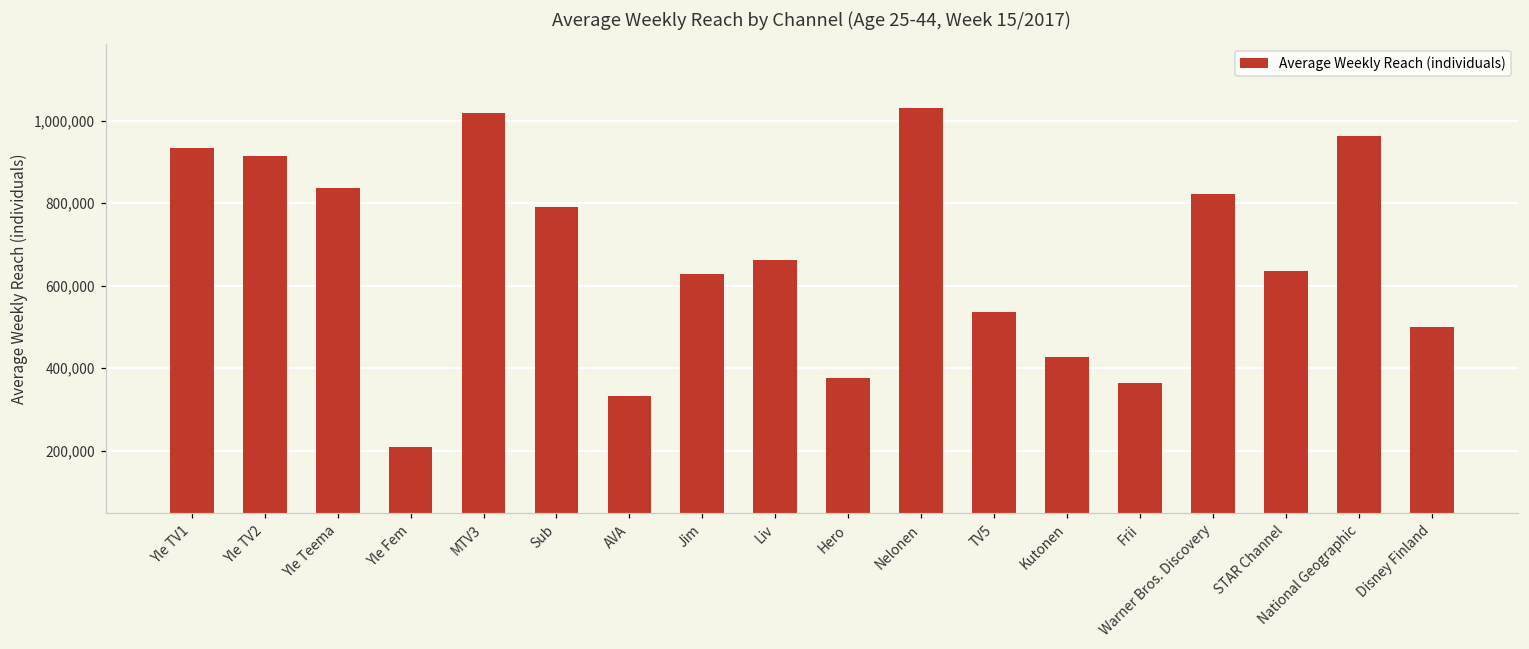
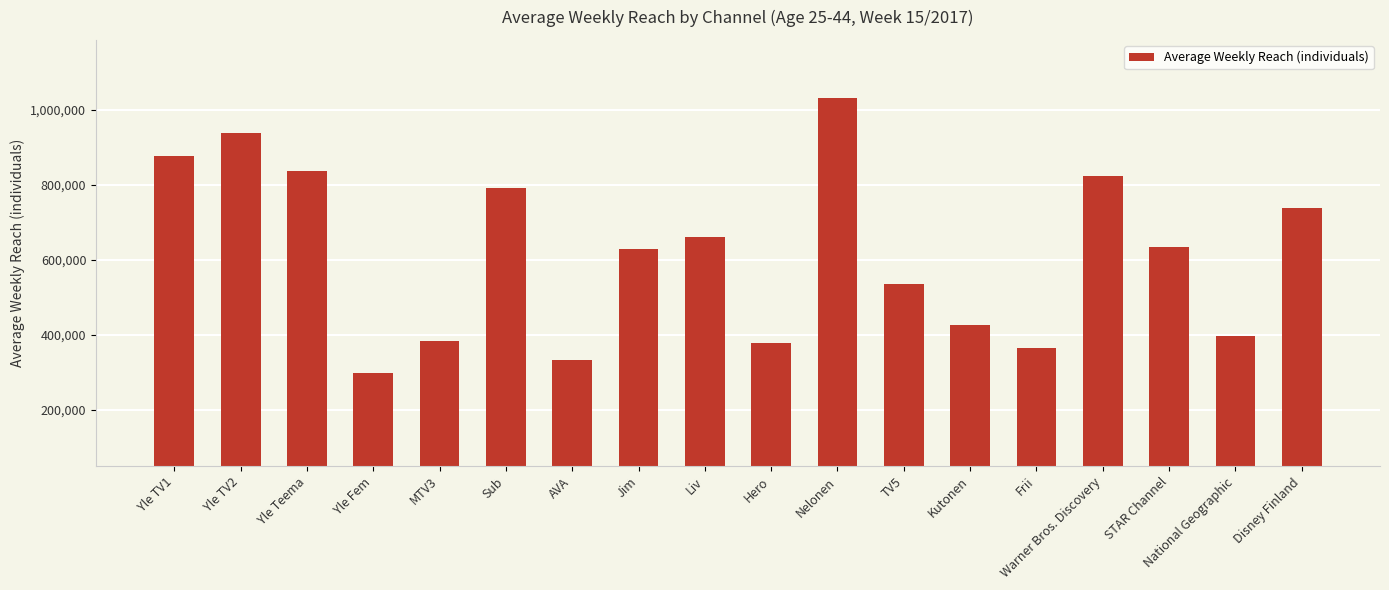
  {
-   "Yle TV1": "930,000",
-   "Yle TV2": "910,000",
+   "Yle TV1": "880,000",
+   "Yle TV2": "940,000",
    "Yle Teema": "840,000",
-   "Yle Fem": "210,000",
-   "MTV3": "1,020,000",
+   "Yle Fem": "300,000",
+   "MTV3": "380,000",
    "Sub": "790,000",
    "AVA": "330,000",
    "Jim": "630,000",
    "Liv": "660,000",
    "Hero": "380,000",
    "Nelonen": "1,030,000",
    "TV5": "540,000",
    "Kutonen": "430,000",
    "Frii": "360,000",
    "Warner Bros. Discovery": "820,000",
    "STAR Channel": "640,000",
-   "National Geographic": "960,000",
-   "Disney Finland": "500,000"
+   "National Geographic": "400,000",
+   "Disney Finland": "740,000"
  }
